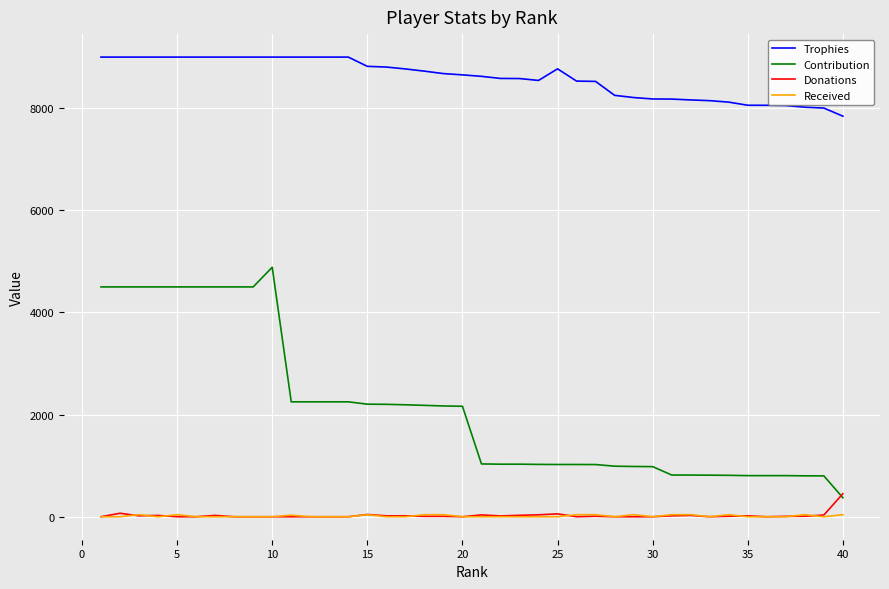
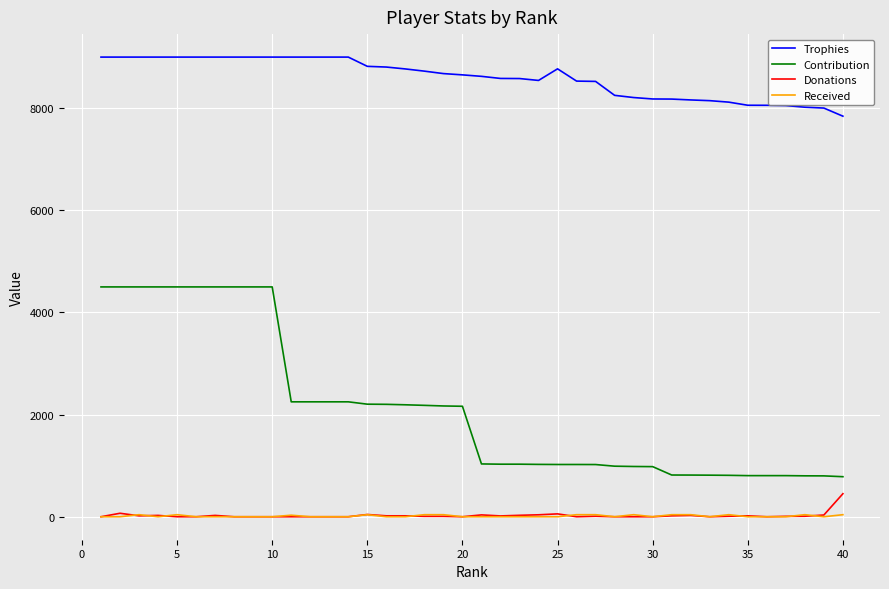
  {
    "Trophies": {
      "5": 9000,
      "10": 9000,
      "15": 8800,
      "20": 8700,
      "25": 8800,
      "30": 8200,
      "35": 8100,
      "40": 7800
    },
    "Contribution": {
      "5": 4500,
-     "10": 4900,
+     "10": 4500,
      "15": 2200,
      "20": 2200,
      "25": 1000,
      "30": 1000,
      "35": 800,
-     "40": 400
+     "40": 800
    },
    "Donations": {
      "25": 100,
      "40": 500
    },
    "Received": {
      "25": 0,
      "40": 0
    }
  }
